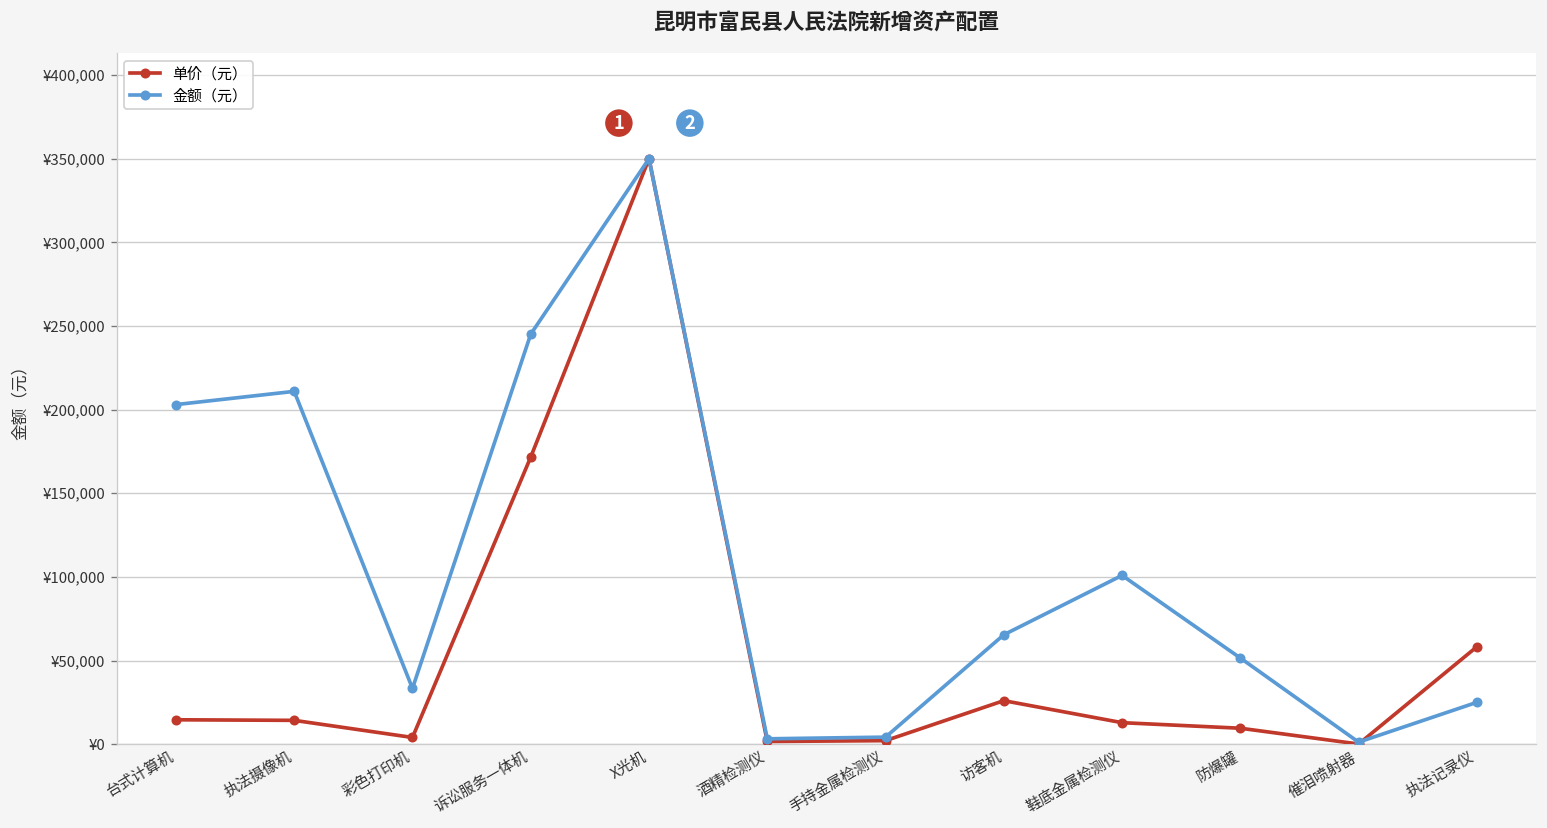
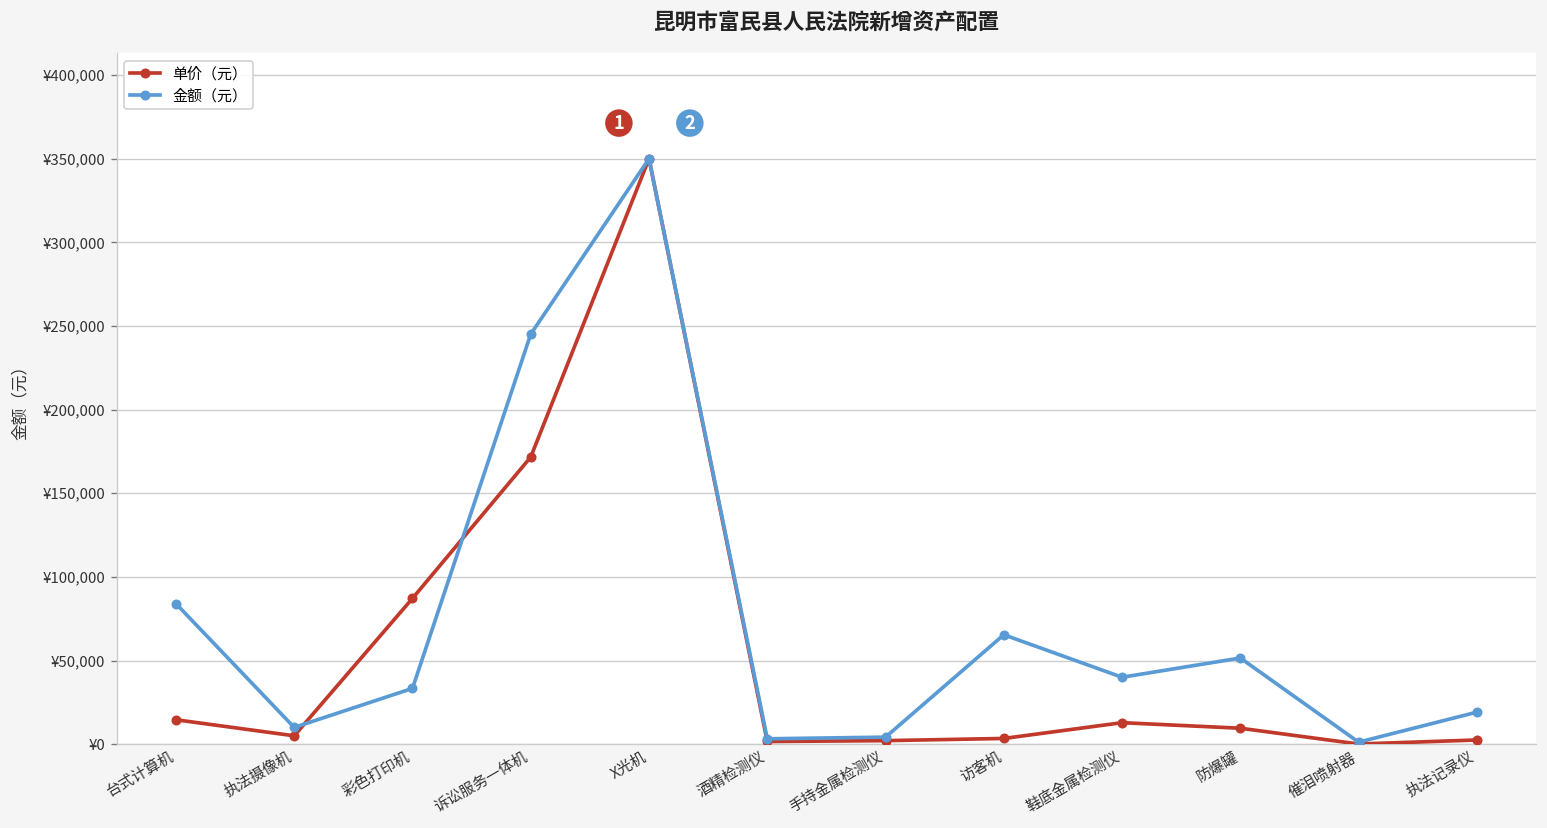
  {
    "单价（元）": {
      "台式计算机": "¥15,000",
-     "执法摄像机": "¥14,000",
-     "彩色打印机": "¥4,000",
+     "执法摄像机": "¥5,000",
+     "彩色打印机": "¥87,000",
      "诉讼服务一体机": "¥172,000",
      "手持金属检测仪": "¥2,000",
-     "访客机": "¥26,000",
+     "访客机": "¥3,000",
      "鞋底金属检测仪": "¥13,000",
      "防爆罐": "¥10,000",
-     "执法记录仪": "¥58,000"
+     "执法记录仪": "¥3,000"
    },
    "金额（元）": {
-     "台式计算机": "¥203,000",
-     "执法摄像机": "¥211,000",
+     "台式计算机": "¥84,000",
+     "执法摄像机": "¥10,000",
      "彩色打印机": "¥33,000",
      "诉讼服务一体机": "¥245,000",
      "手持金属检测仪": "¥4,000",
      "访客机": "¥65,000",
-     "鞋底金属检测仪": "¥101,000",
+     "鞋底金属检测仪": "¥40,000",
      "防爆罐": "¥51,000",
-     "执法记录仪": "¥25,000"
+     "执法记录仪": "¥19,000"
    }
  }
